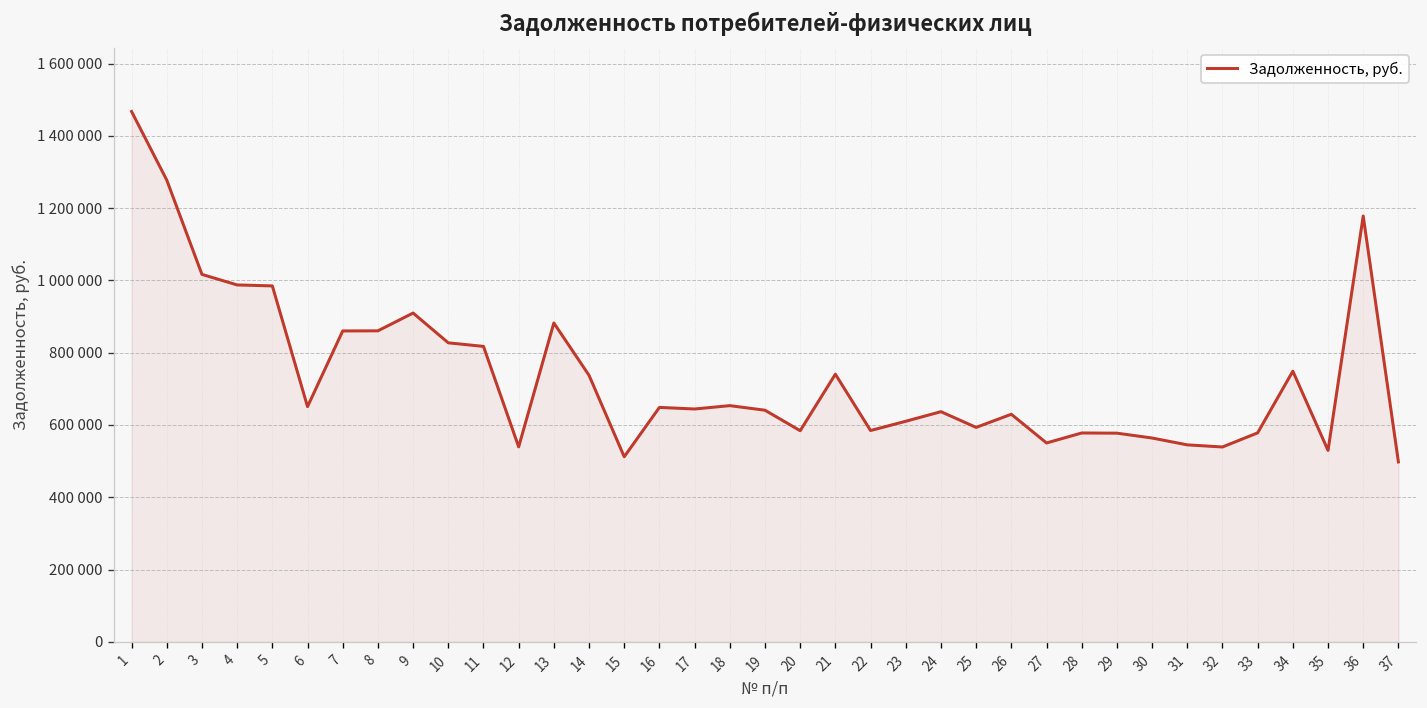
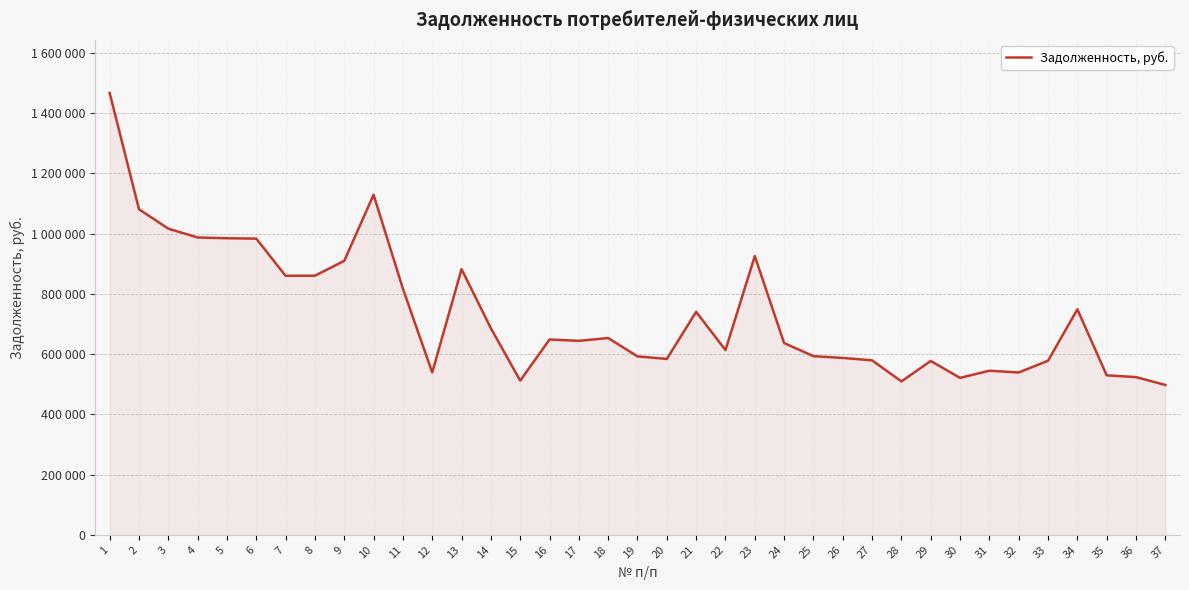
  {
    "1": 1470000,
-   "2": 1280000,
+   "2": 1080000,
    "3": 1020000,
    "4": 990000,
    "5": 980000,
-   "6": 650000,
+   "6": 980000,
    "7": 860000,
    "8": 860000,
    "9": 910000,
-   "10": 830000,
+   "10": 1130000,
    "11": 820000,
    "12": 540000,
    "13": 880000,
-   "14": 740000,
+   "14": 690000,
    "15": 510000,
    "16": 650000,
    "17": 640000,
    "18": 650000,
-   "19": 640000,
+   "19": 590000,
    "20": 580000,
    "21": 740000,
-   "22": 580000,
-   "23": 610000,
+   "22": 610000,
+   "23": 930000,
    "24": 640000,
    "25": 590000,
-   "26": 630000,
-   "27": 550000,
-   "28": 580000,
+   "26": 590000,
+   "27": 580000,
+   "28": 510000,
    "29": 580000,
-   "30": 560000,
+   "30": 520000,
    "31": 540000,
    "32": 540000,
    "33": 580000,
    "34": 750000,
    "35": 530000,
-   "36": 1180000,
+   "36": 520000,
    "37": 500000
  }
